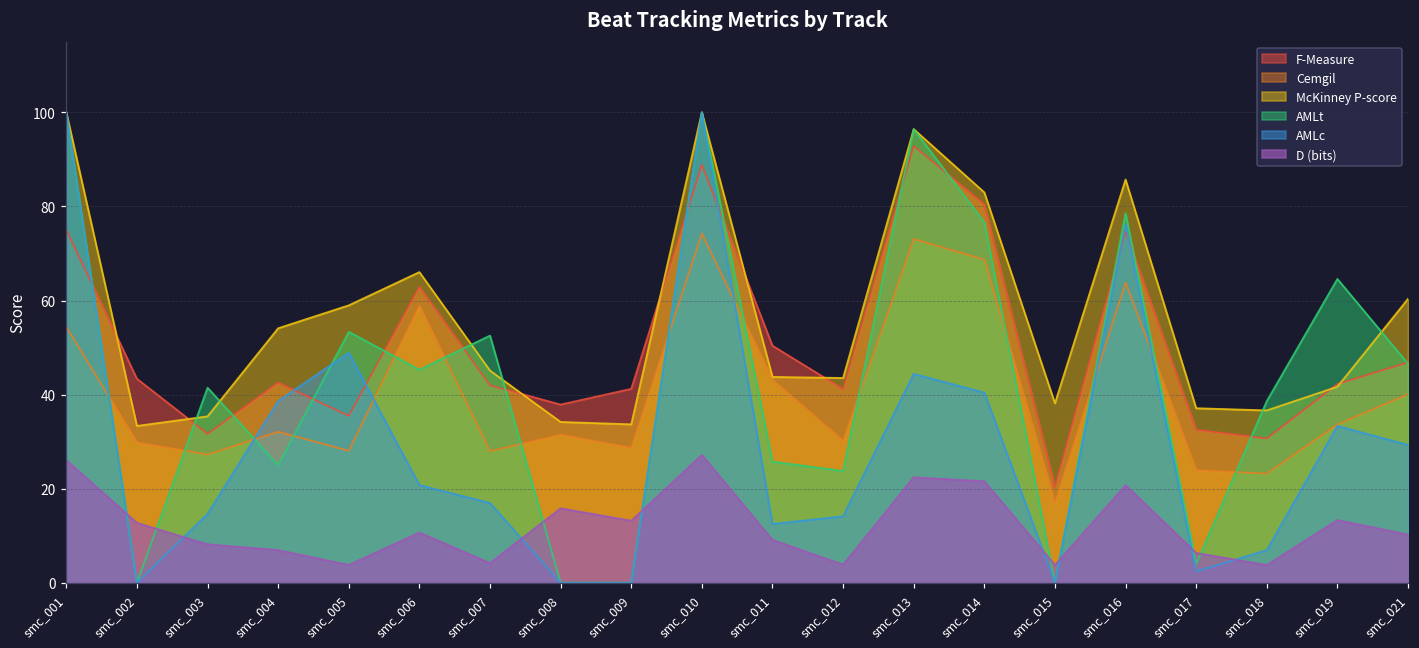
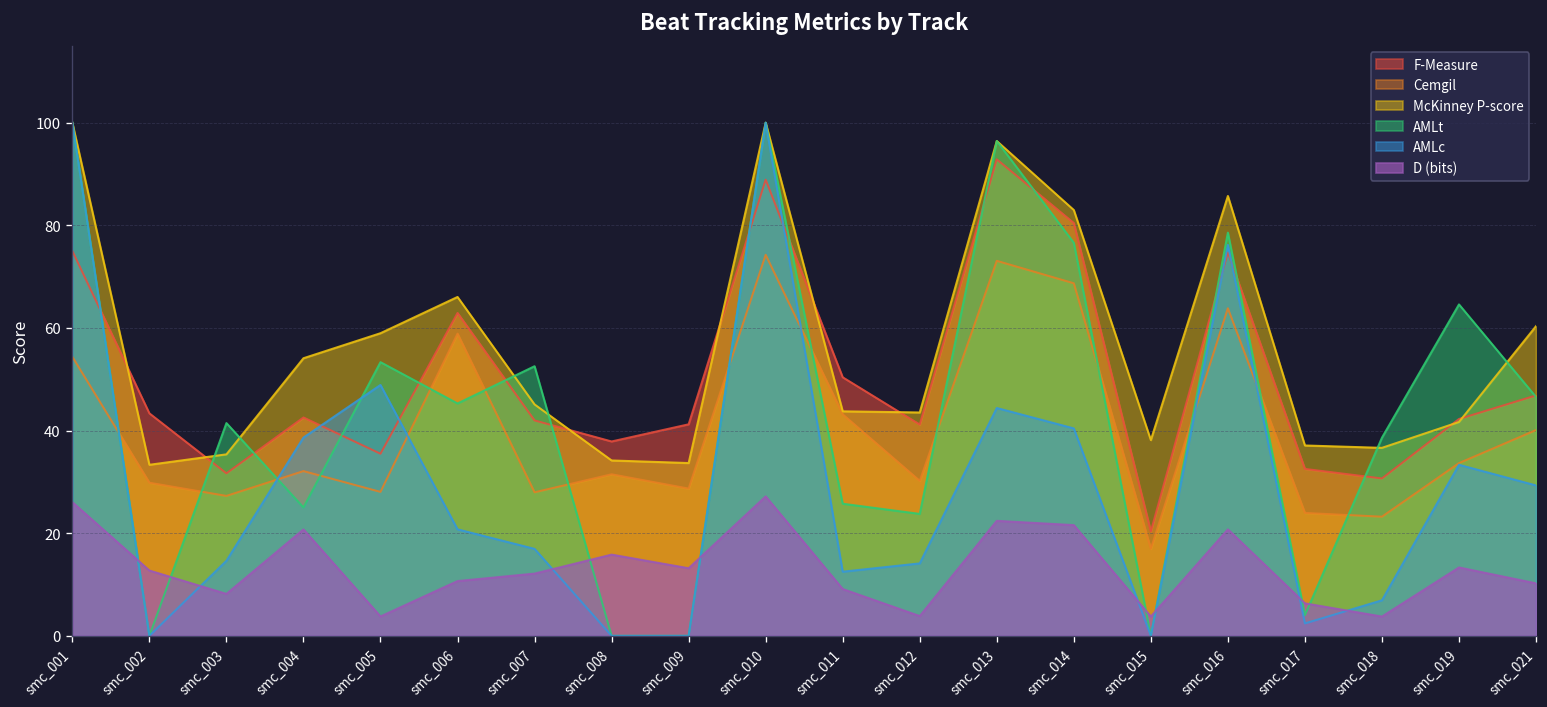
  {
    "AMLt": {
      "smc_003": 41,
      "smc_004": 25,
      "smc_005": 53,
      "smc_006": 45,
      "smc_007": 53,
      "smc_011": 26,
      "smc_012": 24,
      "smc_014": 77,
      "smc_016": 79,
      "smc_017": 4,
      "smc_018": 39,
      "smc_019": 65
    },
    "AMLc": {
      "smc_003": 15,
      "smc_004": 39,
      "smc_005": 49,
      "smc_006": 21,
      "smc_007": 17,
      "smc_011": 13,
      "smc_012": 14,
      "smc_013": 44,
      "smc_014": 40,
      "smc_016": 76,
      "smc_017": 2,
      "smc_018": 7,
      "smc_021": 29
    },
    "D (bits)": {
      "smc_001": 26,
      "smc_002": 13,
      "smc_003": 8,
-     "smc_004": 7,
+     "smc_004": 21,
      "smc_005": 4,
      "smc_006": 11,
-     "smc_007": 4,
+     "smc_007": 12,
      "smc_008": 16,
      "smc_009": 13,
      "smc_010": 27,
      "smc_011": 9,
      "smc_012": 4,
      "smc_013": 22,
      "smc_014": 22,
      "smc_015": 4,
      "smc_016": 21,
      "smc_017": 6,
      "smc_018": 4,
      "smc_019": 13,
      "smc_021": 10
    }
  }
